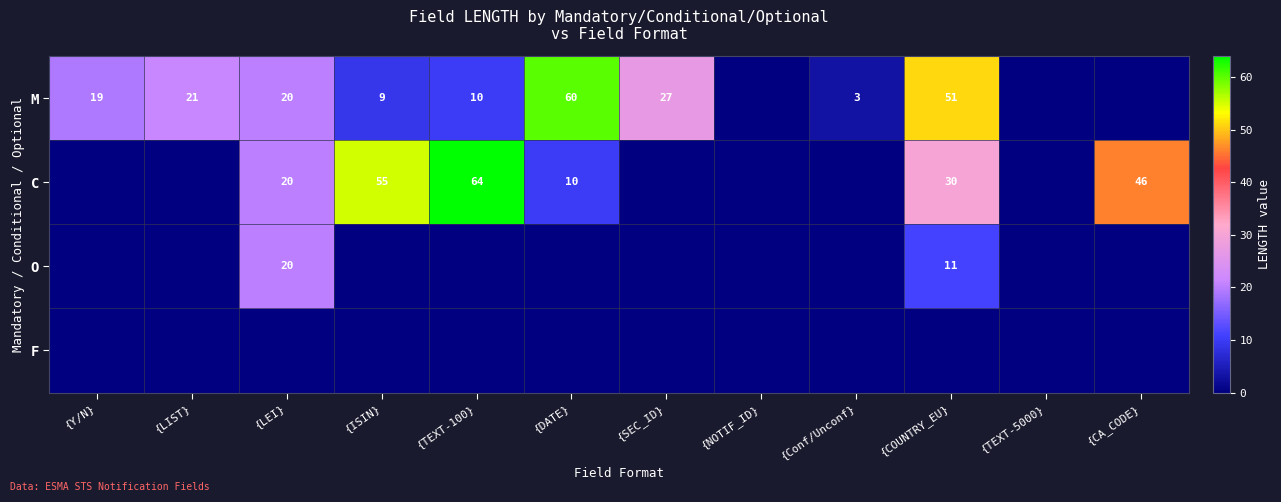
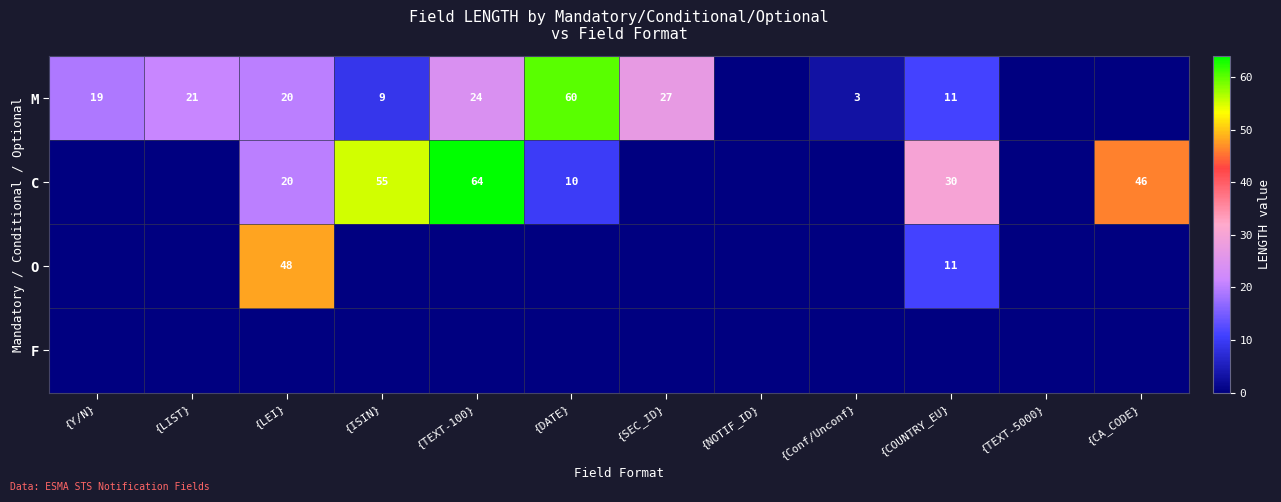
  {
    "M": {
      "{Y/N}": 19,
      "{LIST}": 21,
      "{LEI}": 20,
      "{ISIN}": 9,
-     "{TEXT-100}": 10,
+     "{TEXT-100}": 24,
      "{DATE}": 60,
      "{SEC_ID}": 27,
      "{Conf/Unconf}": 3,
-     "{COUNTRY_EU}": 51
+     "{COUNTRY_EU}": 11
    },
    "C": {
      "{LEI}": 20,
      "{ISIN}": 55,
      "{TEXT-100}": 64,
      "{DATE}": 10,
      "{COUNTRY_EU}": 30,
      "{CA_CODE}": 46
    },
    "O": {
-     "{LEI}": 20,
+     "{LEI}": 48,
      "{COUNTRY_EU}": 11
    }
  }
